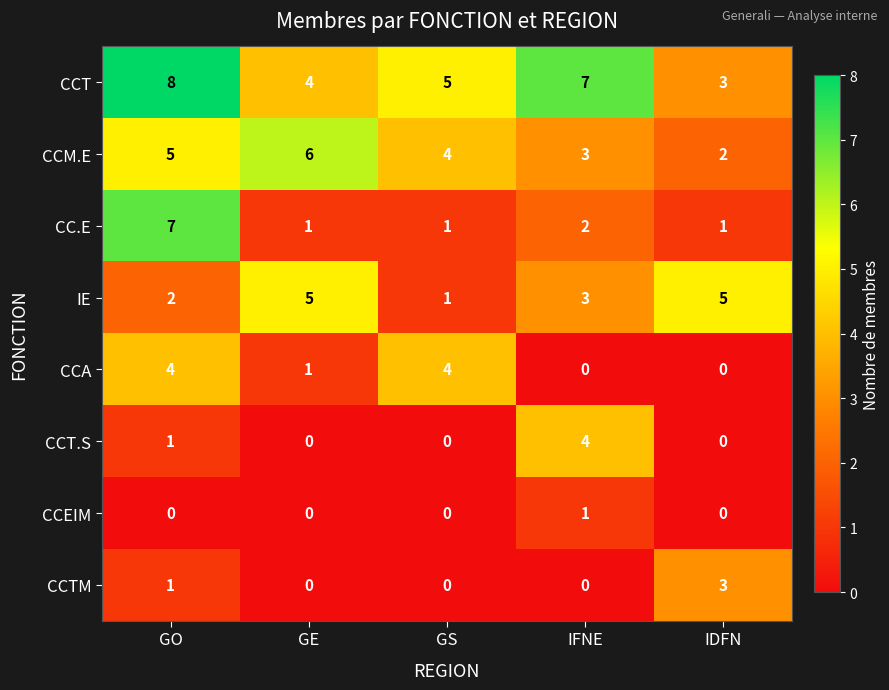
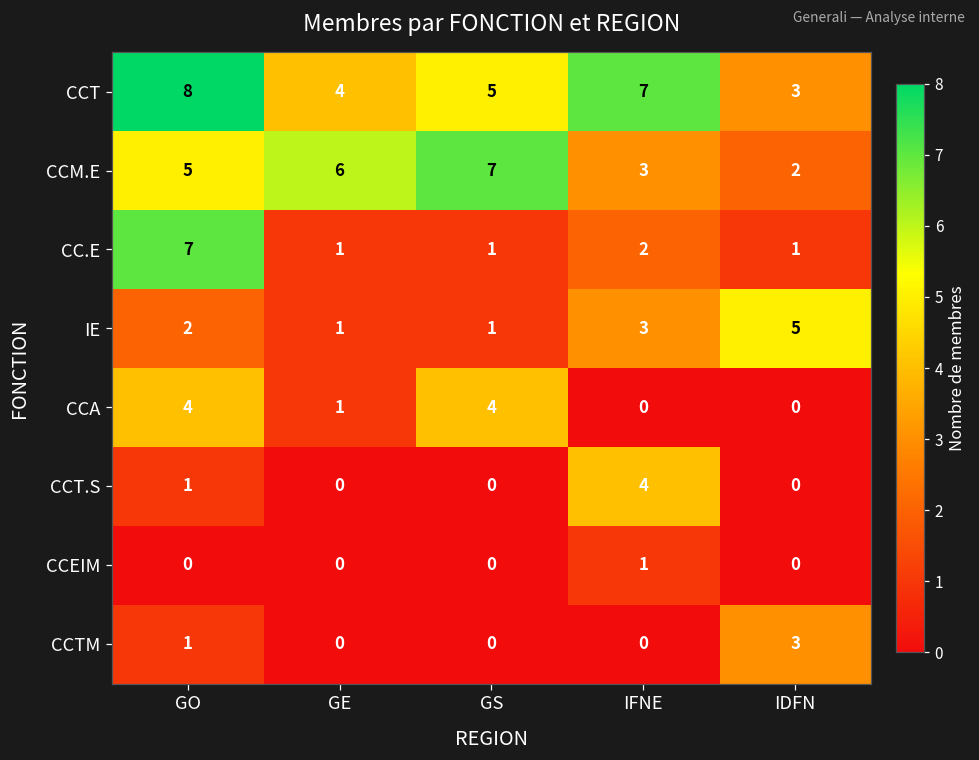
  {
    "CCT": {
      "GO": 8,
      "GE": 4,
      "GS": 5,
      "IFNE": 7,
      "IDFN": 3
    },
    "CCM.E": {
      "GO": 5,
      "GE": 6,
-     "GS": 4,
+     "GS": 7,
      "IFNE": 3,
      "IDFN": 2
    },
    "CC.E": {
      "GO": 7,
      "GE": 1,
      "GS": 1,
      "IFNE": 2,
      "IDFN": 1
    },
    "IE": {
      "GO": 2,
-     "GE": 5,
+     "GE": 1,
      "GS": 1,
      "IFNE": 3,
      "IDFN": 5
    },
    "CCA": {
      "GO": 4,
      "GE": 1,
      "GS": 4,
      "IFNE": 0,
      "IDFN": 0
    },
    "CCT.S": {
      "GO": 1,
      "GE": 0,
      "GS": 0,
      "IFNE": 4,
      "IDFN": 0
    },
    "CCEIM": {
      "GO": 0,
      "GE": 0,
      "GS": 0,
      "IFNE": 1,
      "IDFN": 0
    },
    "CCTM": {
      "GO": 1,
      "GE": 0,
      "GS": 0,
      "IFNE": 0,
      "IDFN": 3
    }
  }
